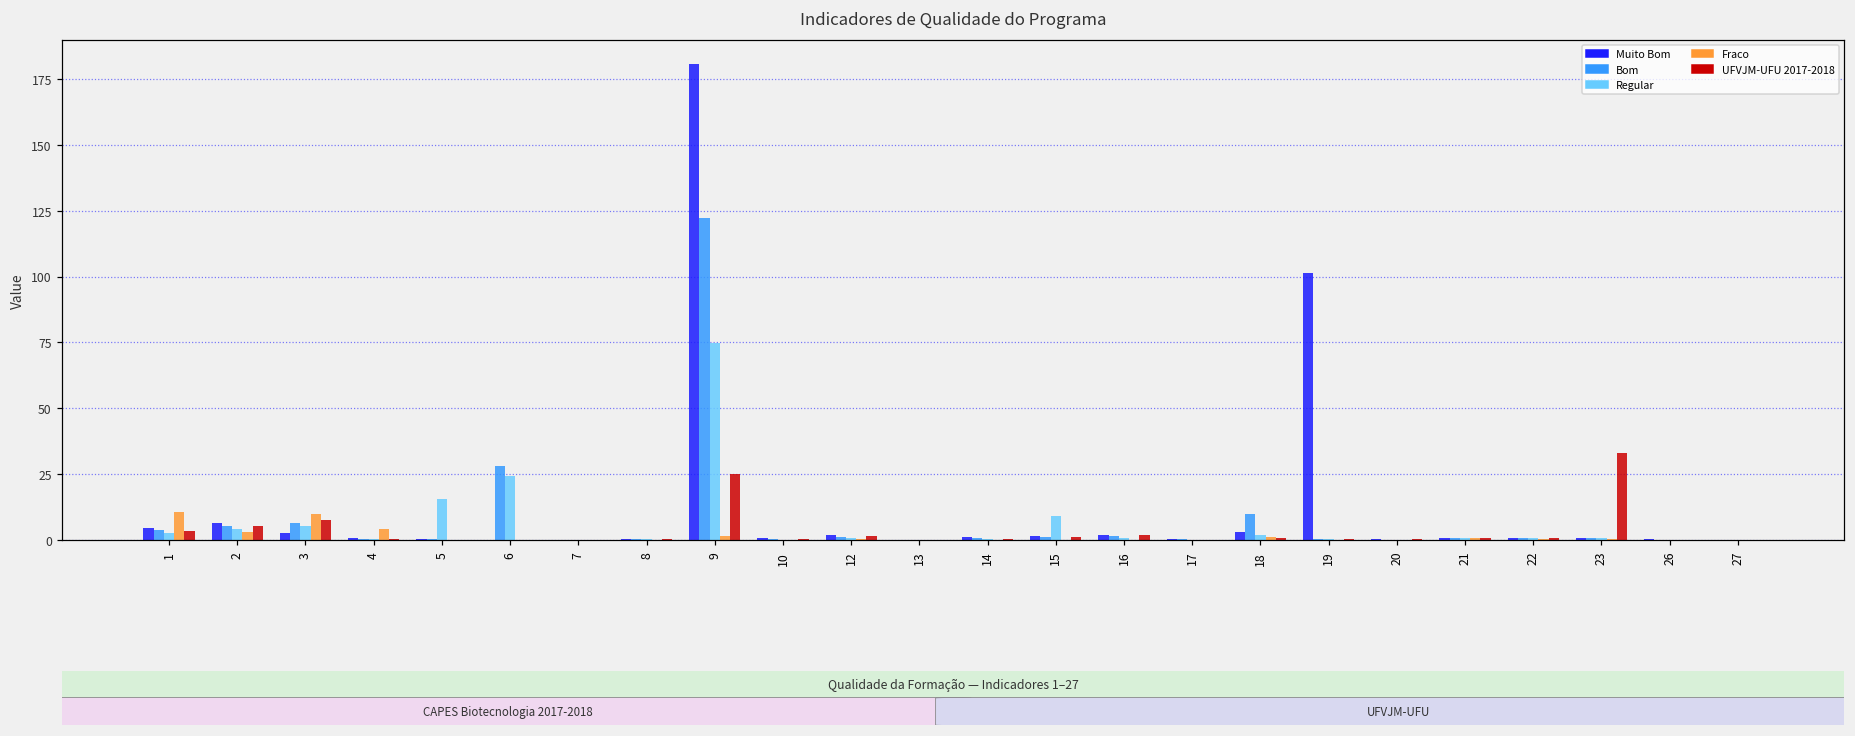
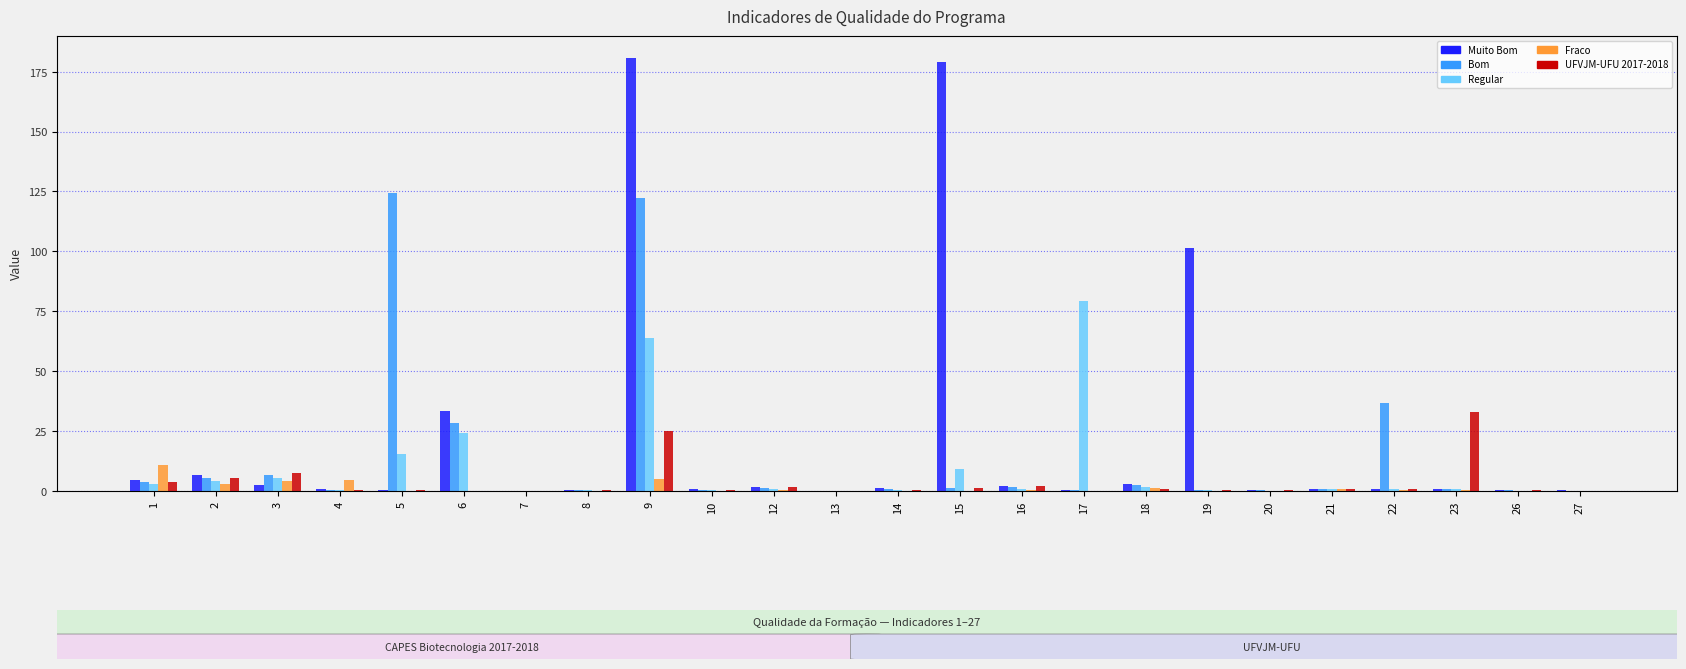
  {
    "UFVJM-UFU 2017-2018": {
      "1": 4,
      "2": 5,
      "3": 8,
      "7": 0,
      "9": 25,
      "12": 2,
      "13": 0,
      "15": 1,
      "16": 2,
      "23": 33
    },
    "Muito Bom": {
      "1": 5,
      "2": 7,
      "3": 3,
-     "6": 0,
+     "6": 34,
      "9": 181,
      "12": 2,
      "14": 1,
-     "15": 2,
+     "15": 179,
      "16": 2,
      "18": 3,
      "19": 101
    },
    "Bom": {
      "1": 4,
      "2": 5,
      "3": 7,
-     "5": 0,
+     "5": 124,
      "6": 28,
      "9": 122,
      "12": 1,
      "15": 1,
      "16": 1,
-     "18": 10,
-     "22": 1
+     "18": 2,
+     "22": 37
    },
    "Regular": {
      "1": 3,
      "2": 4,
      "3": 5,
      "5": 16,
      "6": 24,
-     "9": 75,
+     "9": 64,
      "15": 9,
-     "17": 0,
+     "17": 79,
      "18": 2
    },
    "Fraco": {
      "1": 11,
      "2": 3,
-     "3": 10,
+     "3": 4,
      "4": 4,
-     "9": 2,
+     "9": 5,
      "18": 1
    }
  }
